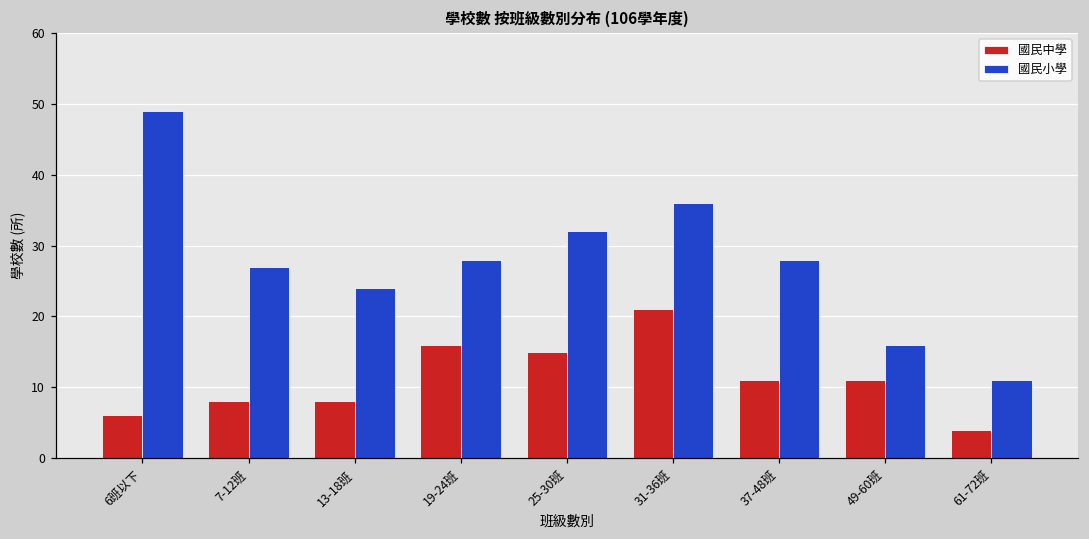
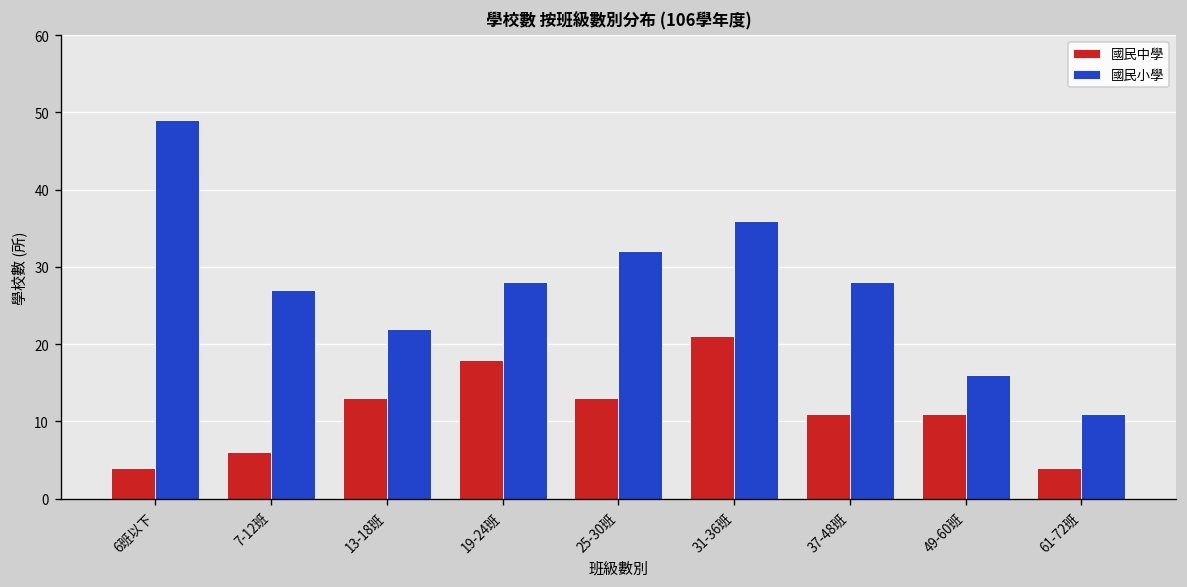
  {
    "國民中學": {
-     "6班以下": 6,
-     "7-12班": 8,
-     "13-18班": 8,
-     "19-24班": 16,
-     "25-30班": 15,
+     "6班以下": 4,
+     "7-12班": 6,
+     "13-18班": 13,
+     "19-24班": 18,
+     "25-30班": 13,
      "31-36班": 21,
      "37-48班": 11,
      "49-60班": 11,
      "61-72班": 4
    },
    "國民小學": {
      "6班以下": 49,
      "7-12班": 27,
-     "13-18班": 24,
+     "13-18班": 22,
      "19-24班": 28,
      "25-30班": 32,
      "31-36班": 36,
      "37-48班": 28,
      "49-60班": 16,
      "61-72班": 11
    }
  }
